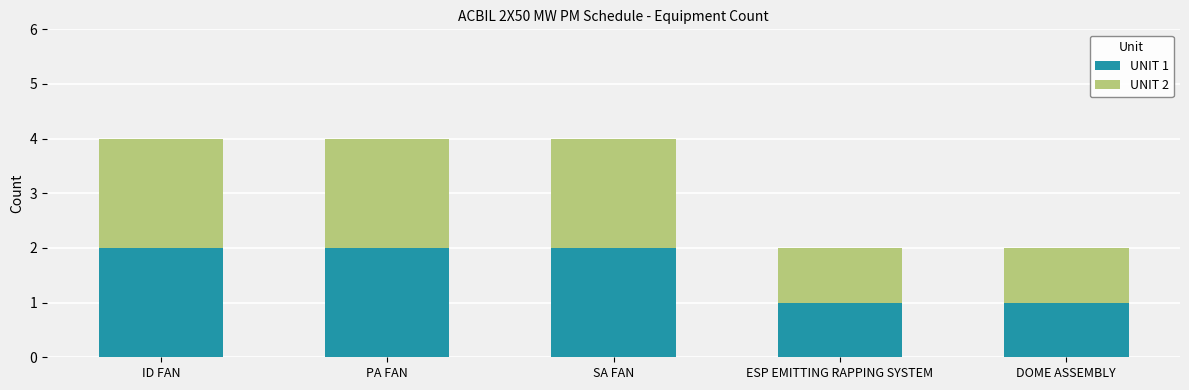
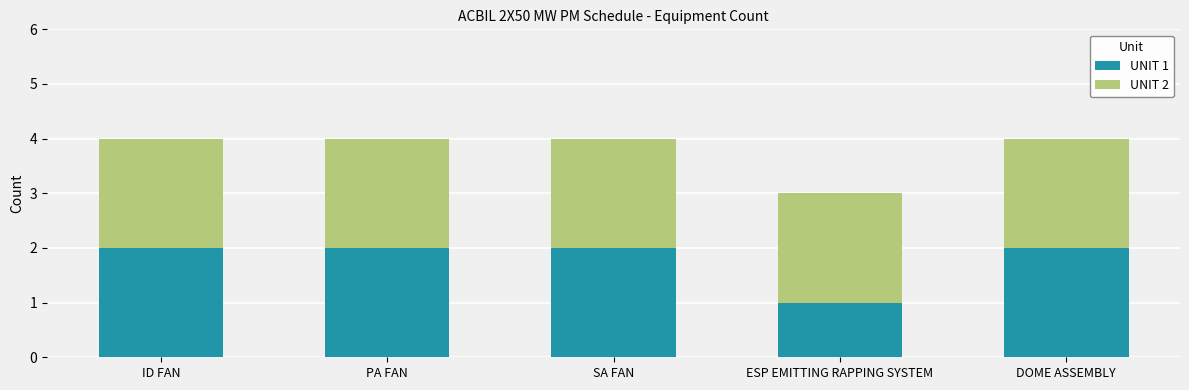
  {
    "UNIT 1": {
      "ID FAN": 2,
      "PA FAN": 2,
      "SA FAN": 2,
      "ESP EMITTING RAPPING SYSTEM": 1,
-     "DOME ASSEMBLY": 1
+     "DOME ASSEMBLY": 2
    },
    "UNIT 2": {
      "ID FAN": 2,
      "PA FAN": 2,
      "SA FAN": 2,
-     "ESP EMITTING RAPPING SYSTEM": 1,
-     "DOME ASSEMBLY": 1
+     "ESP EMITTING RAPPING SYSTEM": 2,
+     "DOME ASSEMBLY": 2
    }
  }
